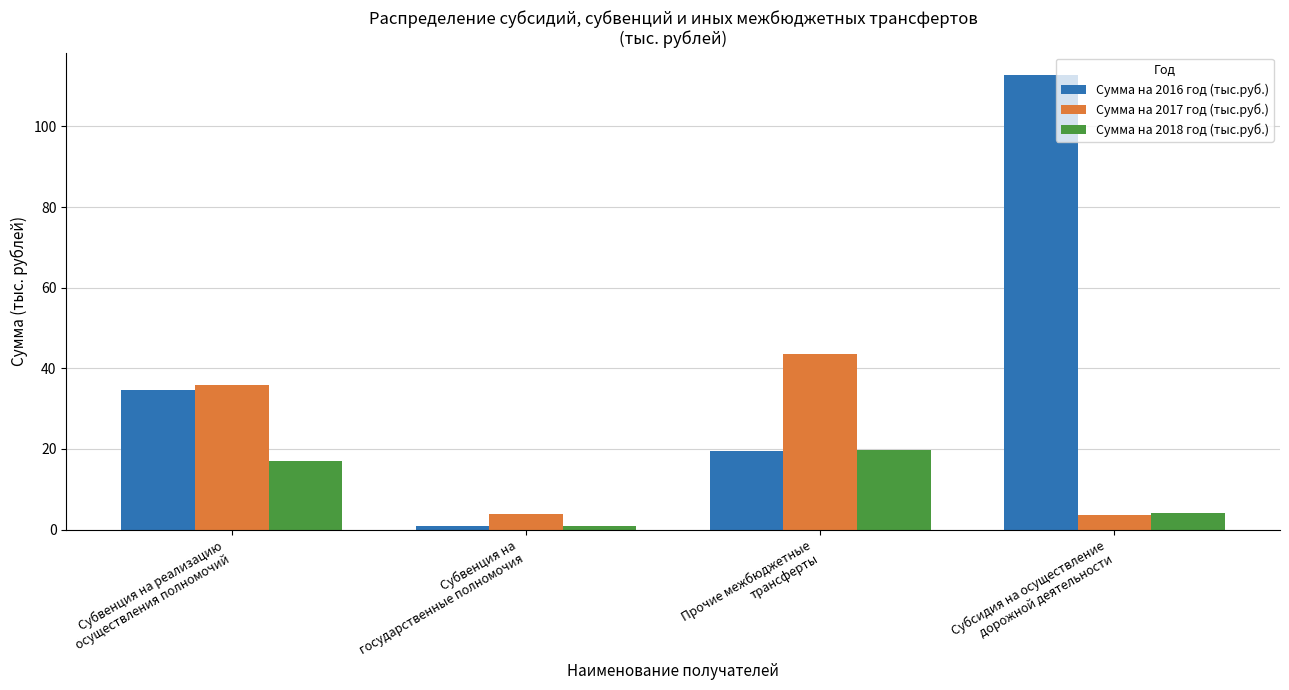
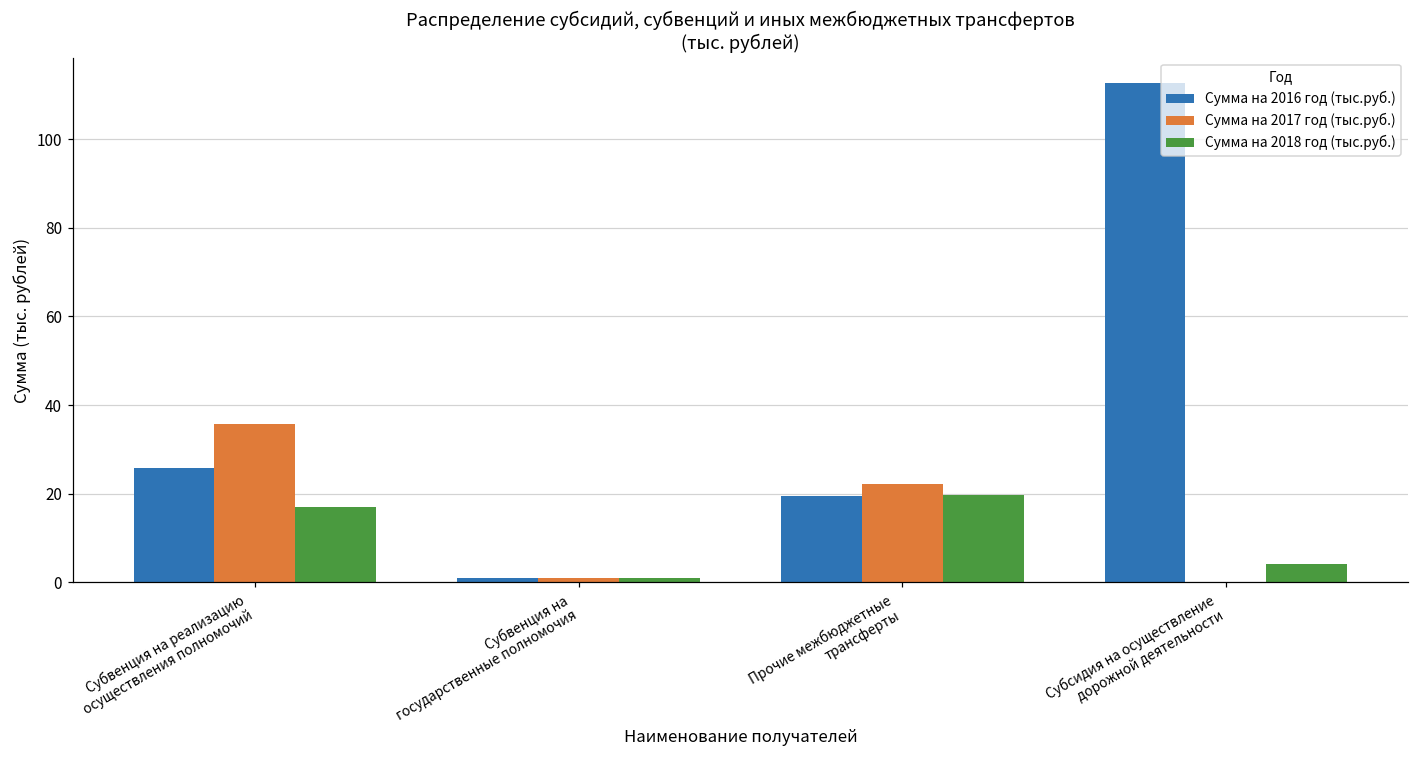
  {
    "Сумма на 2016 год (тыс.руб.)": {
-     "Субвенция на реализацию осуществления полномочий": 35,
+     "Субвенция на реализацию осуществления полномочий": 26,
      "Субвенция на государственные полномочия": 1,
      "Прочие межбюджетные трансферты": 20,
      "Субсидия на осуществление дорожной деятельности": 113
    },
    "Сумма на 2017 год (тыс.руб.)": {
      "Субвенция на реализацию осуществления полномочий": 36,
-     "Субвенция на государственные полномочия": 4,
-     "Прочие межбюджетные трансферты": 44,
-     "Субсидия на осуществление дорожной деятельности": 4
+     "Субвенция на государственные полномочия": 1,
+     "Прочие межбюджетные трансферты": 22,
+     "Субсидия на осуществление дорожной деятельности": 0
    },
    "Сумма на 2018 год (тыс.руб.)": {
      "Субвенция на реализацию осуществления полномочий": 17,
      "Субвенция на государственные полномочия": 1,
      "Прочие межбюджетные трансферты": 20,
      "Субсидия на осуществление дорожной деятельности": 4
    }
  }
